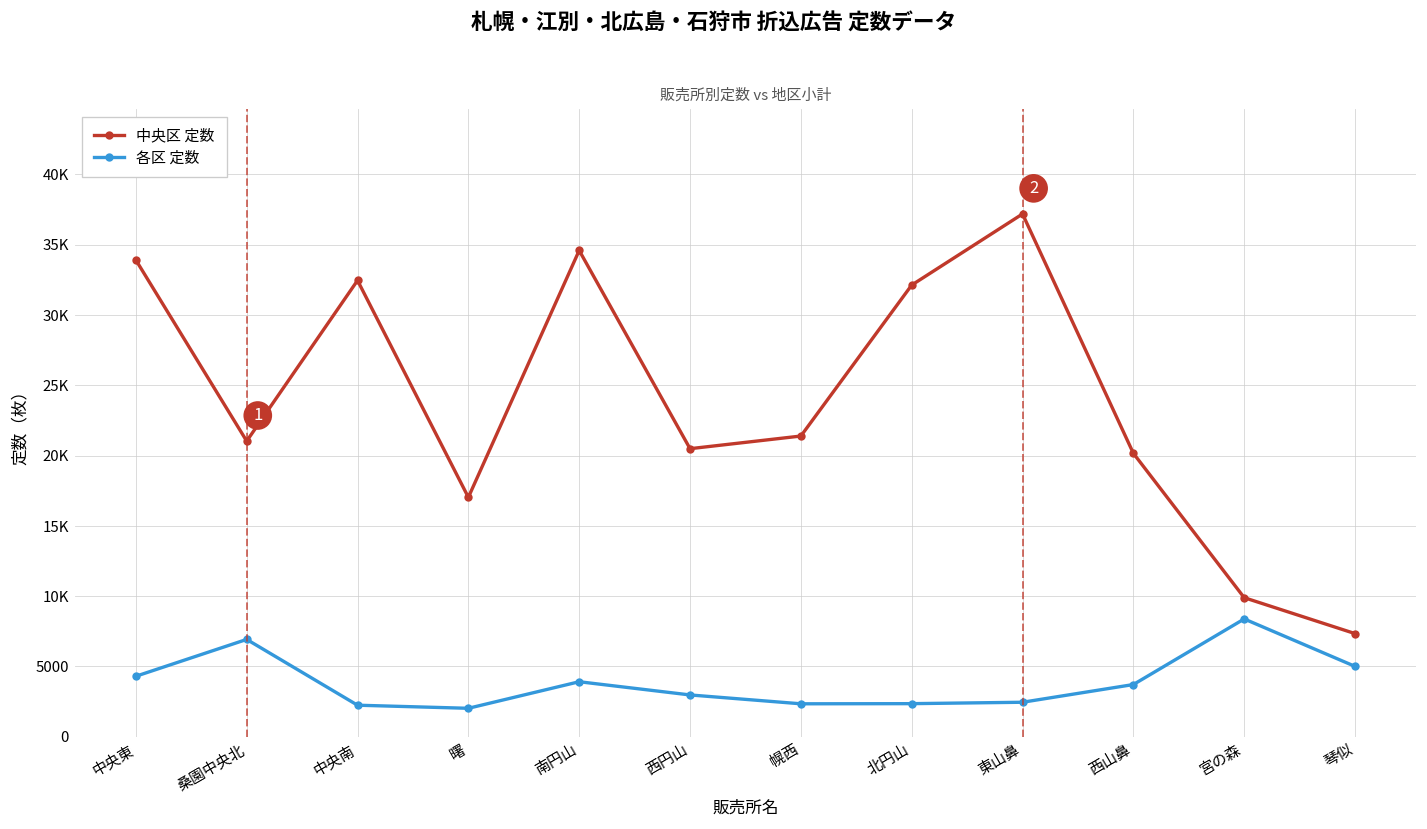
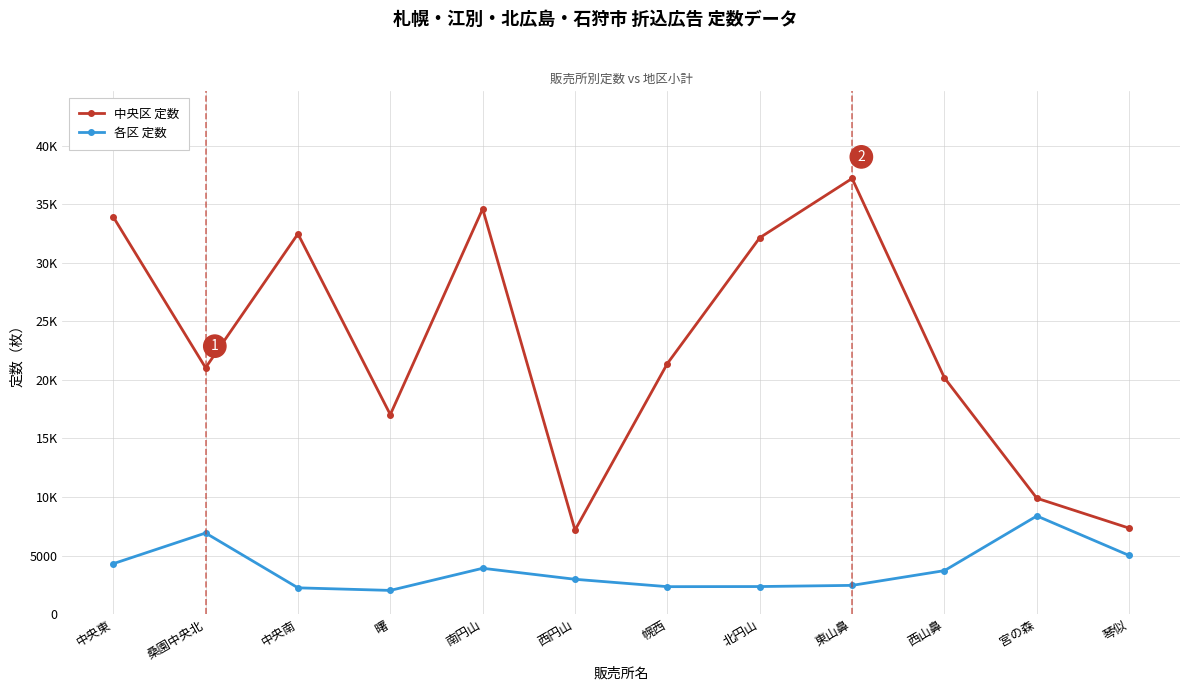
  {
    "中央区 定数": {
      "中央東": 33900,
      "中央南": 32500,
      "曙": 17000,
      "南円山": 34600,
-     "西円山": 20500,
+     "西円山": 7200,
      "幌西": 21400,
      "北円山": 32100,
      "西山鼻": 20200,
      "宮の森": 9900,
      "琴似": 7300
    },
    "各区 定数": {
      "中央東": 4300,
      "桑園中央北": 6900,
      "中央南": 2200,
      "曙": 2000,
      "南円山": 3900,
      "西円山": 3000,
      "幌西": 2300,
      "北円山": 2400,
      "東山鼻": 2500,
      "西山鼻": 3700,
      "宮の森": 8400,
      "琴似": 5000
    }
  }
